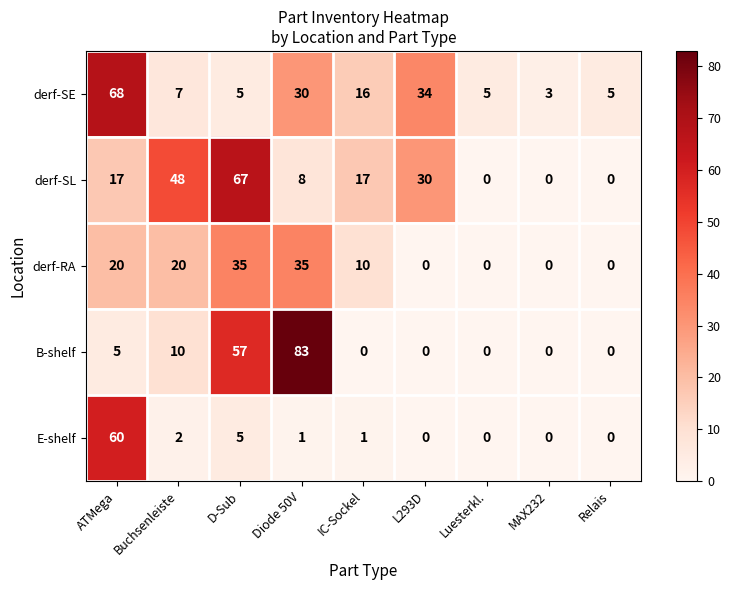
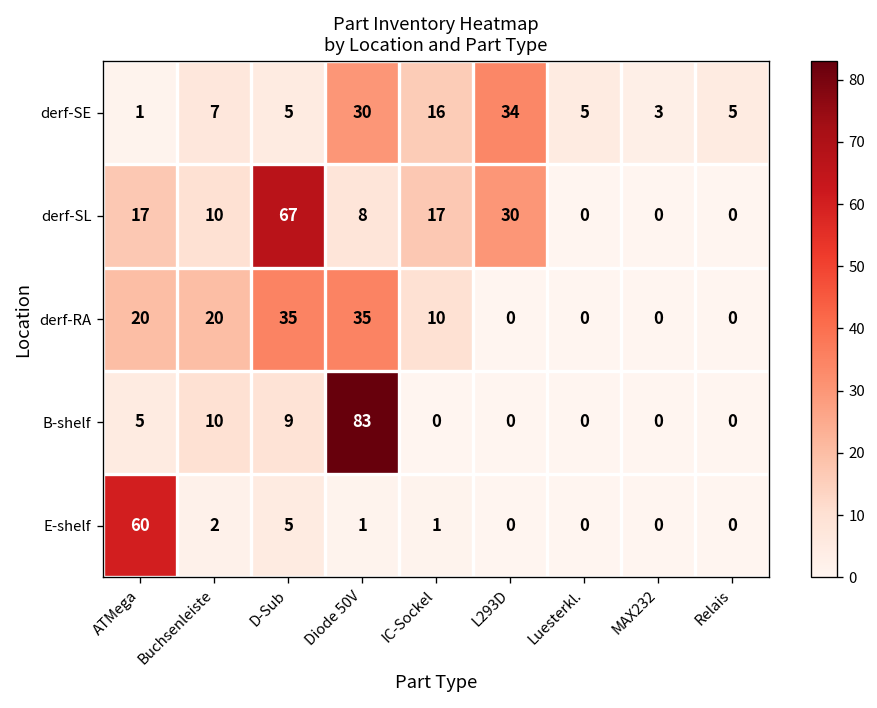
  {
    "derf-SE": {
-     "ATMega": 68,
+     "ATMega": 1,
      "Buchsenleiste": 7,
      "D-Sub": 5,
      "Diode 50V": 30,
      "IC-Sockel": 16,
      "L293D": 34,
      "Luesterkl.": 5,
      "MAX232": 3,
      "Relais": 5
    },
    "derf-SL": {
      "ATMega": 17,
-     "Buchsenleiste": 48,
+     "Buchsenleiste": 10,
      "D-Sub": 67,
      "Diode 50V": 8,
      "IC-Sockel": 17,
      "L293D": 30,
      "Luesterkl.": 0,
      "MAX232": 0,
      "Relais": 0
    },
    "derf-RA": {
      "ATMega": 20,
      "Buchsenleiste": 20,
      "D-Sub": 35,
      "Diode 50V": 35,
      "IC-Sockel": 10,
      "L293D": 0,
      "Luesterkl.": 0,
      "MAX232": 0,
      "Relais": 0
    },
    "B-shelf": {
      "ATMega": 5,
      "Buchsenleiste": 10,
-     "D-Sub": 57,
+     "D-Sub": 9,
      "Diode 50V": 83,
      "IC-Sockel": 0,
      "L293D": 0,
      "Luesterkl.": 0,
      "MAX232": 0,
      "Relais": 0
    },
    "E-shelf": {
      "ATMega": 60,
      "Buchsenleiste": 2,
      "D-Sub": 5,
      "Diode 50V": 1,
      "IC-Sockel": 1,
      "L293D": 0,
      "Luesterkl.": 0,
      "MAX232": 0,
      "Relais": 0
    }
  }
